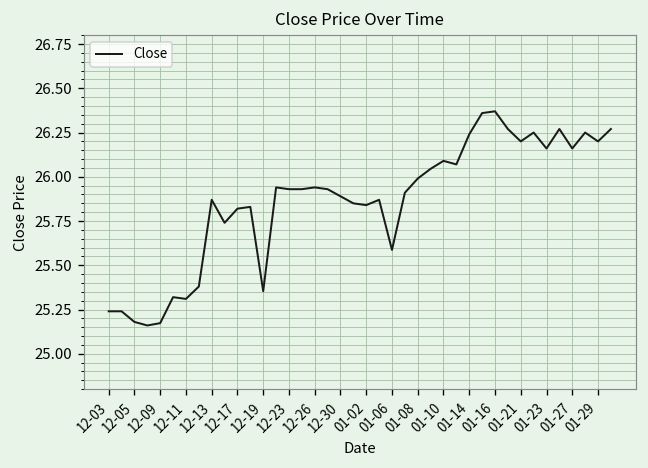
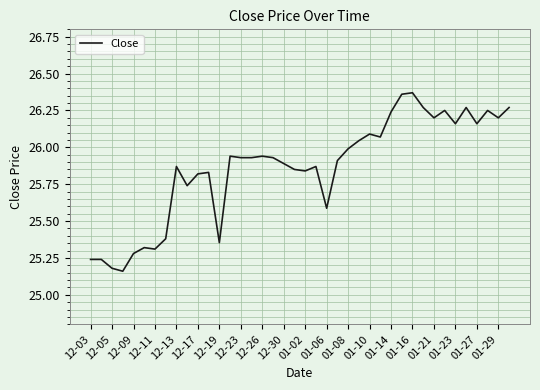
  {
    "12-03": 25.24,
    "12-05": 25.18,
-   "12-09": 25.17,
+   "12-09": 25.28,
    "12-11": 25.31,
    "12-13": 25.87,
    "12-17": 25.82,
    "12-19": 25.35,
    "12-23": 25.93,
    "12-26": 25.94,
    "12-30": 25.89,
    "01-02": 25.84,
    "01-06": 25.59,
    "01-08": 25.99,
    "01-10": 26.09,
    "01-14": 26.24,
    "01-16": 26.37,
    "01-21": 26.20,
    "01-23": 26.16,
    "01-27": 26.16,
    "01-29": 26.20
  }
